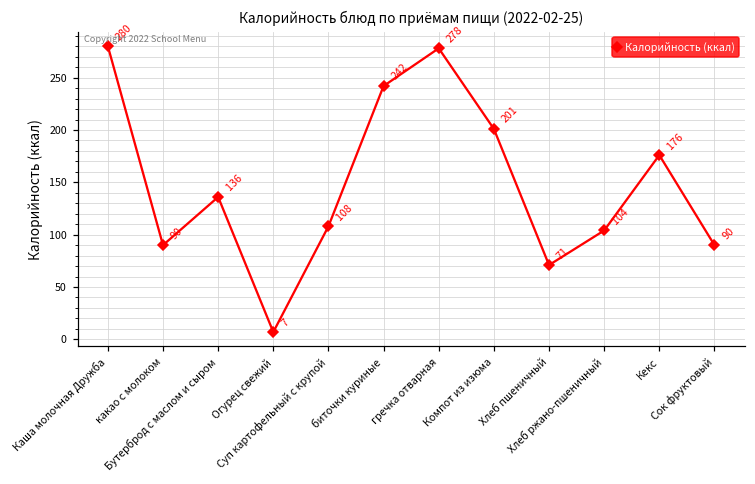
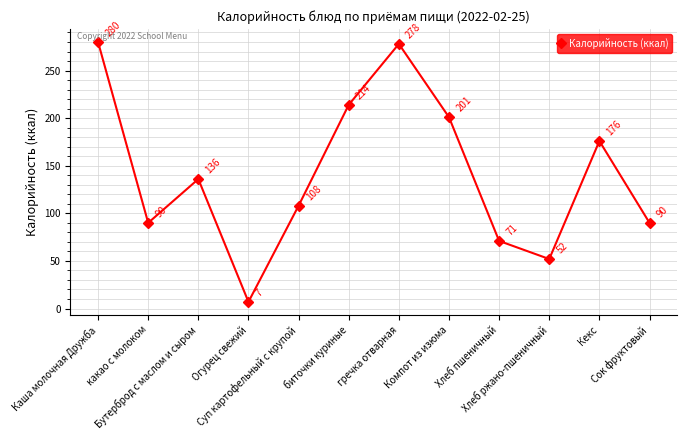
  {
    "какао с молоком": 90,
    "Бутерброд с маслом и сыром": 136,
    "Огурец свежий": 7,
    "Суп картофельный с крупой": 108,
-   "биточки куриные": 242,
+   "биточки куриные": 214,
    "гречка отварная": 278,
    "Компот из изюма": 201,
    "Хлеб пшеничный": 71,
-   "Хлеб ржано-пшеничный": 104,
+   "Хлеб ржано-пшеничный": 52,
    "Кекс": 176,
    "Сок фруктовый": 90
  }
